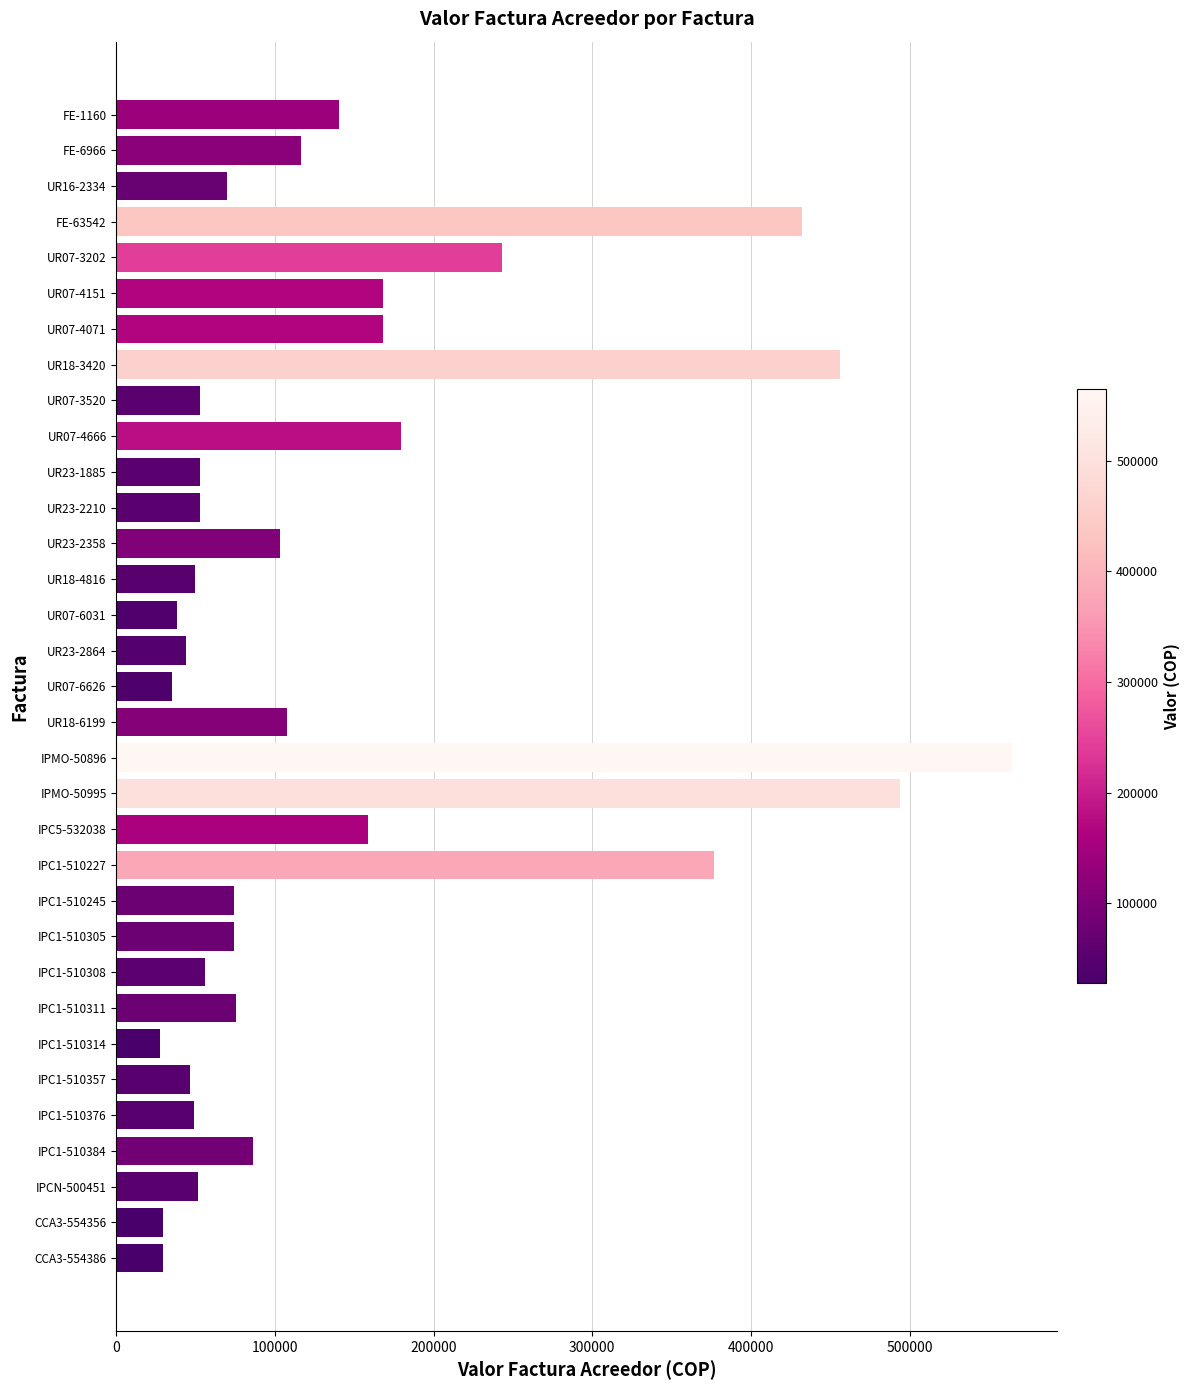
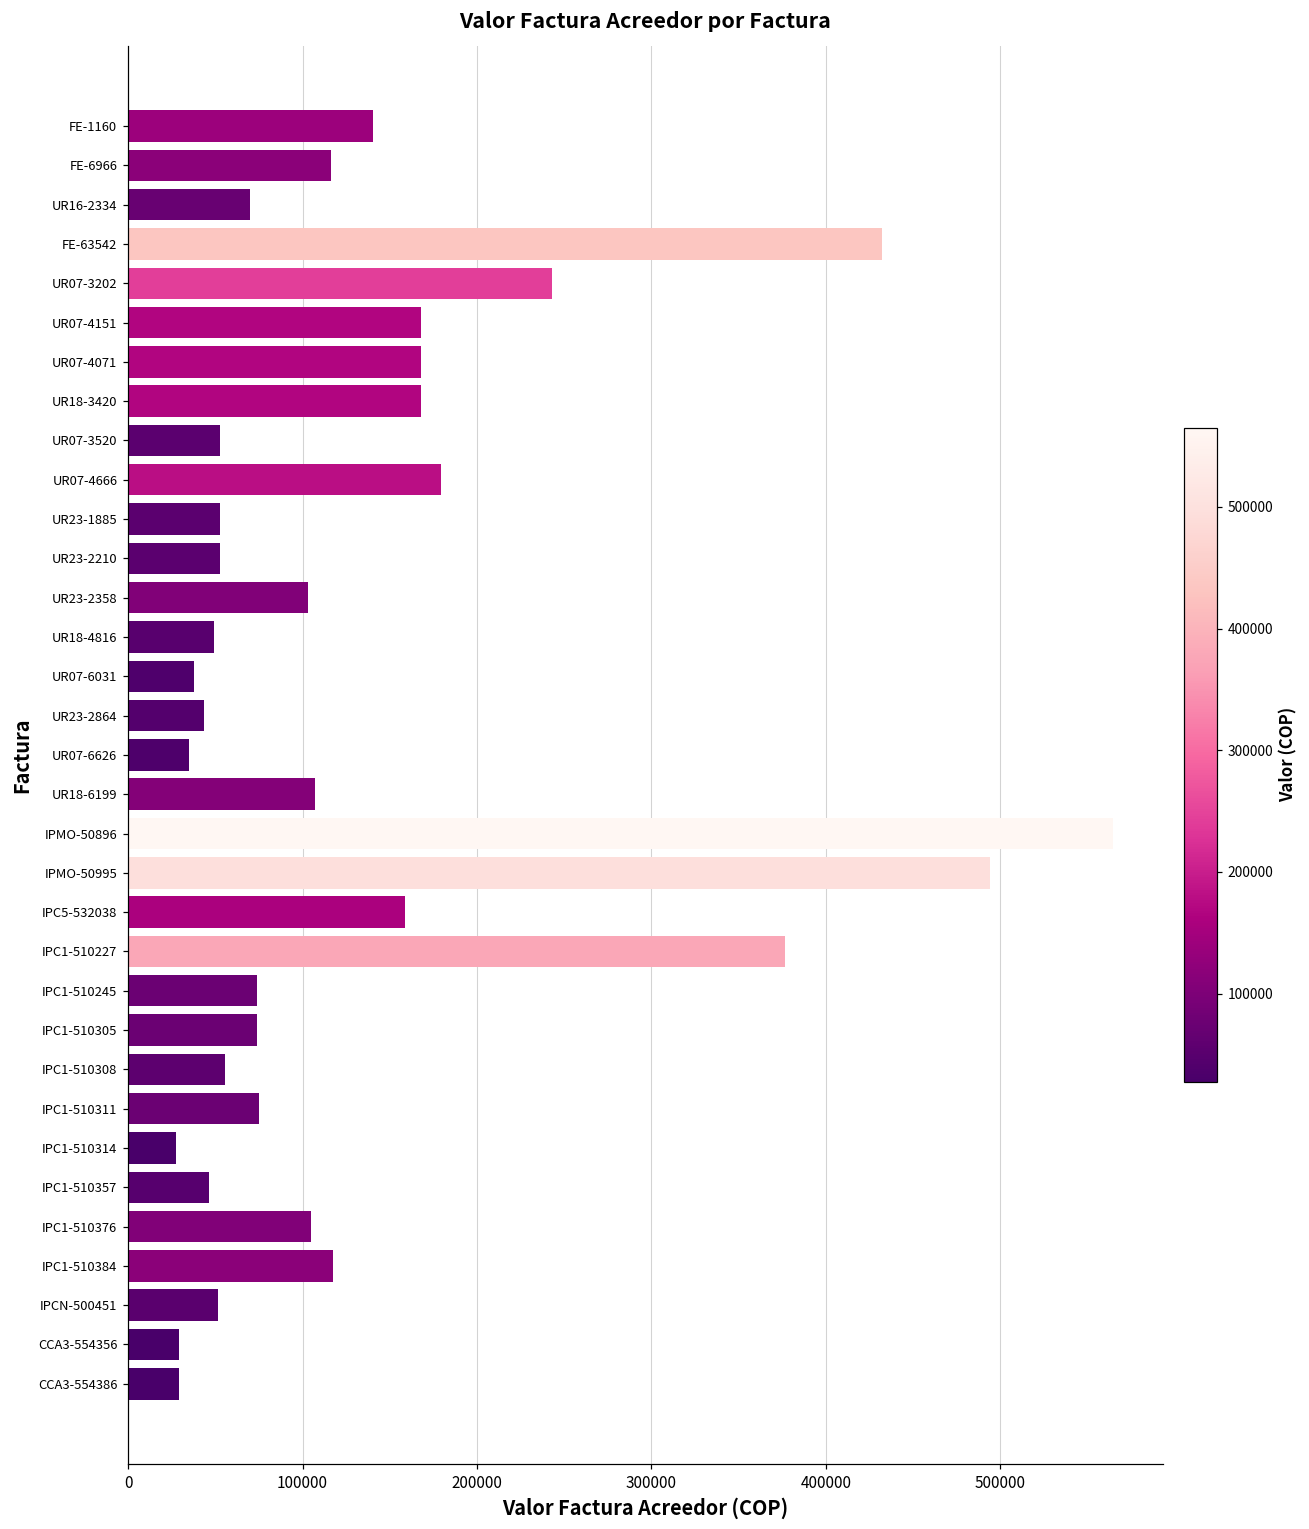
  {
    "FE-1160": 140000,
    "FE-6966": 117000,
    "UR16-2334": 70000,
    "FE-63542": 432000,
    "UR07-3202": 243000,
    "UR07-4151": 168000,
    "UR07-4071": 168000,
-   "UR18-3420": 456000,
+   "UR18-3420": 168000,
    "UR07-3520": 53000,
    "UR07-4666": 180000,
    "UR23-1885": 53000,
    "UR23-2210": 53000,
    "UR23-2358": 103000,
    "UR18-4816": 50000,
    "UR07-6031": 38000,
    "UR23-2864": 44000,
    "UR07-6626": 35000,
    "UR18-6199": 107000,
    "IPMO-50896": 565000,
    "IPMO-50995": 494000,
    "IPC5-532038": 159000,
    "IPC1-510227": 377000,
    "IPC1-510245": 74000,
    "IPC1-510305": 74000,
    "IPC1-510308": 56000,
    "IPC1-510311": 75000,
    "IPC1-510314": 28000,
    "IPC1-510357": 47000,
-   "IPC1-510376": 49000,
-   "IPC1-510384": 86000,
+   "IPC1-510376": 105000,
+   "IPC1-510384": 118000,
    "IPCN-500451": 52000,
    "CCA3-554356": 29000,
    "CCA3-554386": 29000
  }
